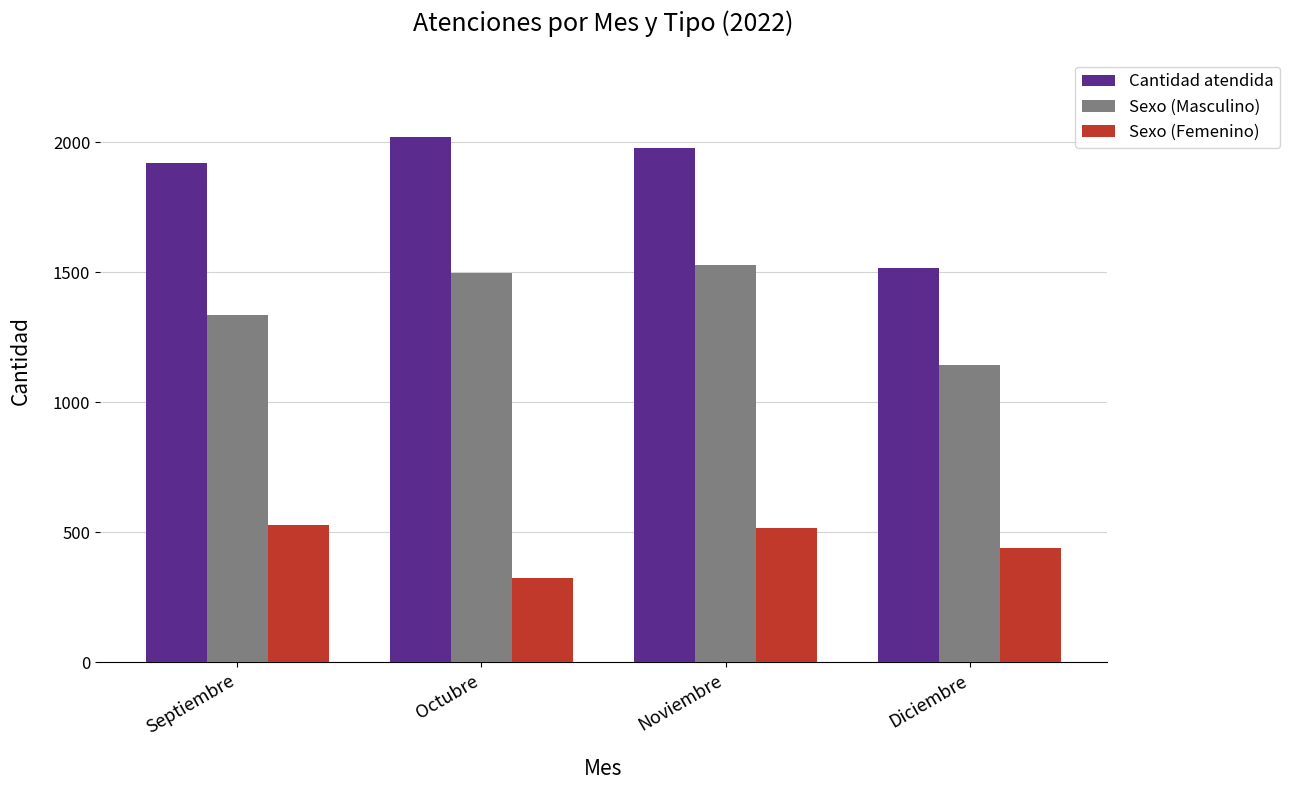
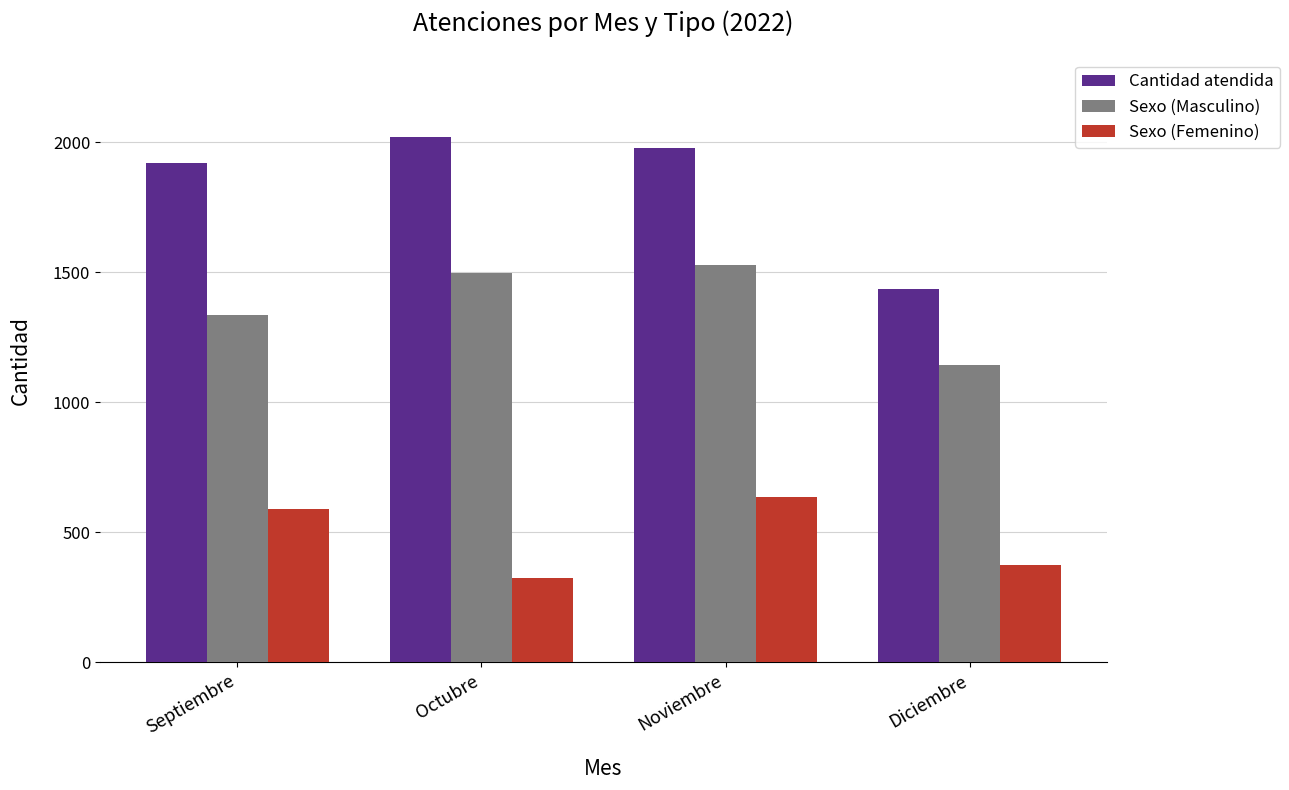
  {
    "Cantidad atendida": {
      "Septiembre": 1920,
      "Octubre": 2020,
      "Noviembre": 1980,
-     "Diciembre": 1520
+     "Diciembre": 1440
    },
    "Sexo (Masculino)": {
      "Septiembre": 1340,
      "Octubre": 1500,
      "Noviembre": 1530,
      "Diciembre": 1150
    },
    "Sexo (Femenino)": {
-     "Septiembre": 530,
+     "Septiembre": 590,
      "Octubre": 330,
-     "Noviembre": 520,
-     "Diciembre": 440
+     "Noviembre": 640,
+     "Diciembre": 370
    }
  }
